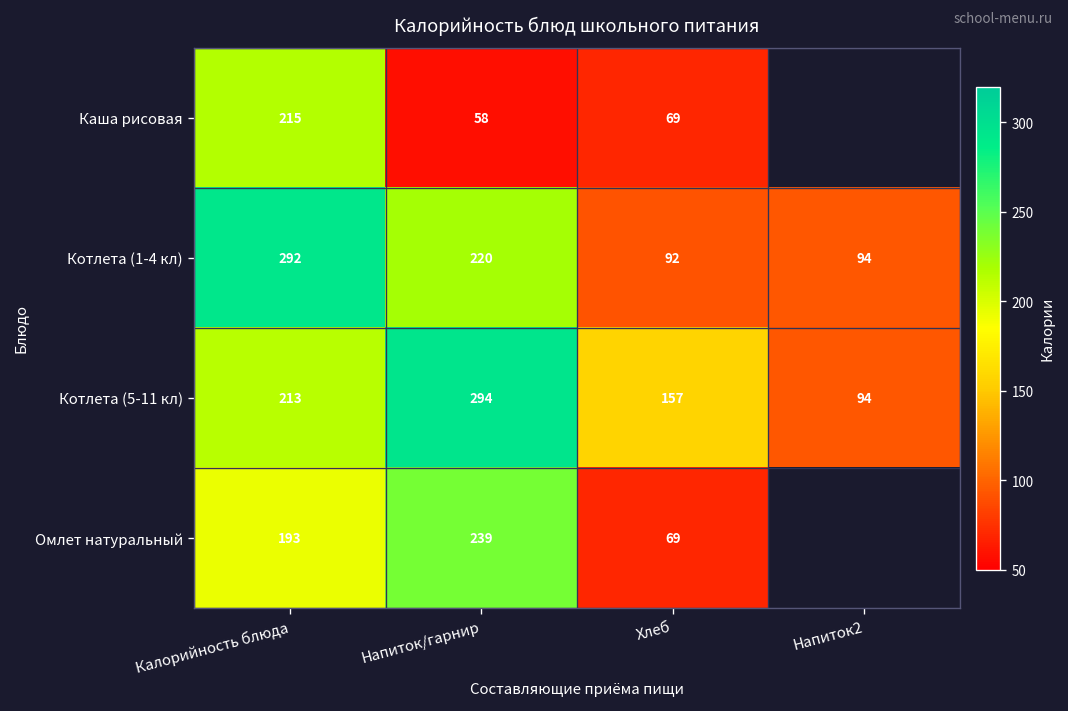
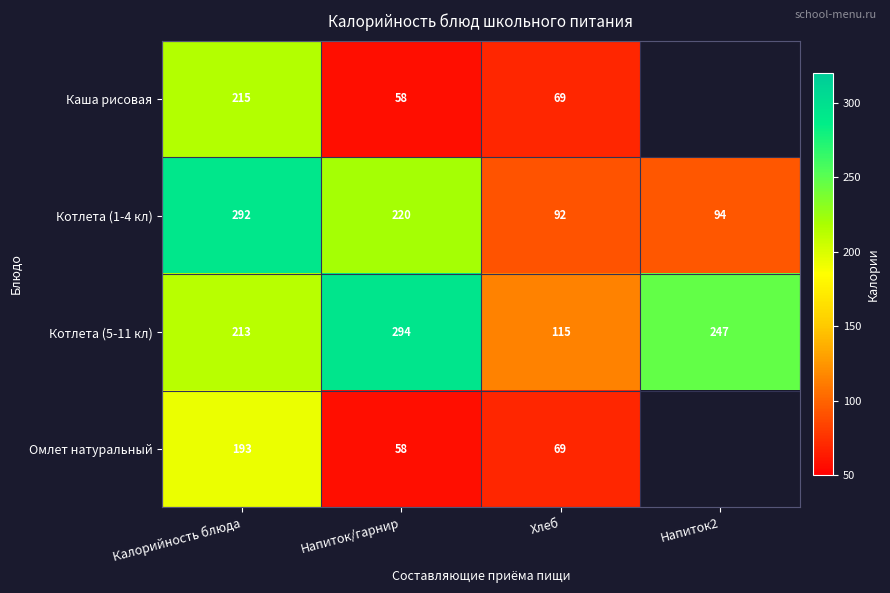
  {
    "Каша рисовая": {
      "Калорийность блюда": 215,
      "Напиток/гарнир": 58,
      "Хлеб": 69
    },
    "Котлета (1-4 кл)": {
      "Калорийность блюда": 292,
      "Напиток/гарнир": 220,
      "Хлеб": 92,
      "Напиток2": 94
    },
    "Котлета (5-11 кл)": {
      "Калорийность блюда": 213,
      "Напиток/гарнир": 294,
-     "Хлеб": 157,
-     "Напиток2": 94
+     "Хлеб": 115,
+     "Напиток2": 247
    },
    "Омлет натуральный": {
      "Калорийность блюда": 193,
-     "Напиток/гарнир": 239,
+     "Напиток/гарнир": 58,
      "Хлеб": 69
    }
  }
